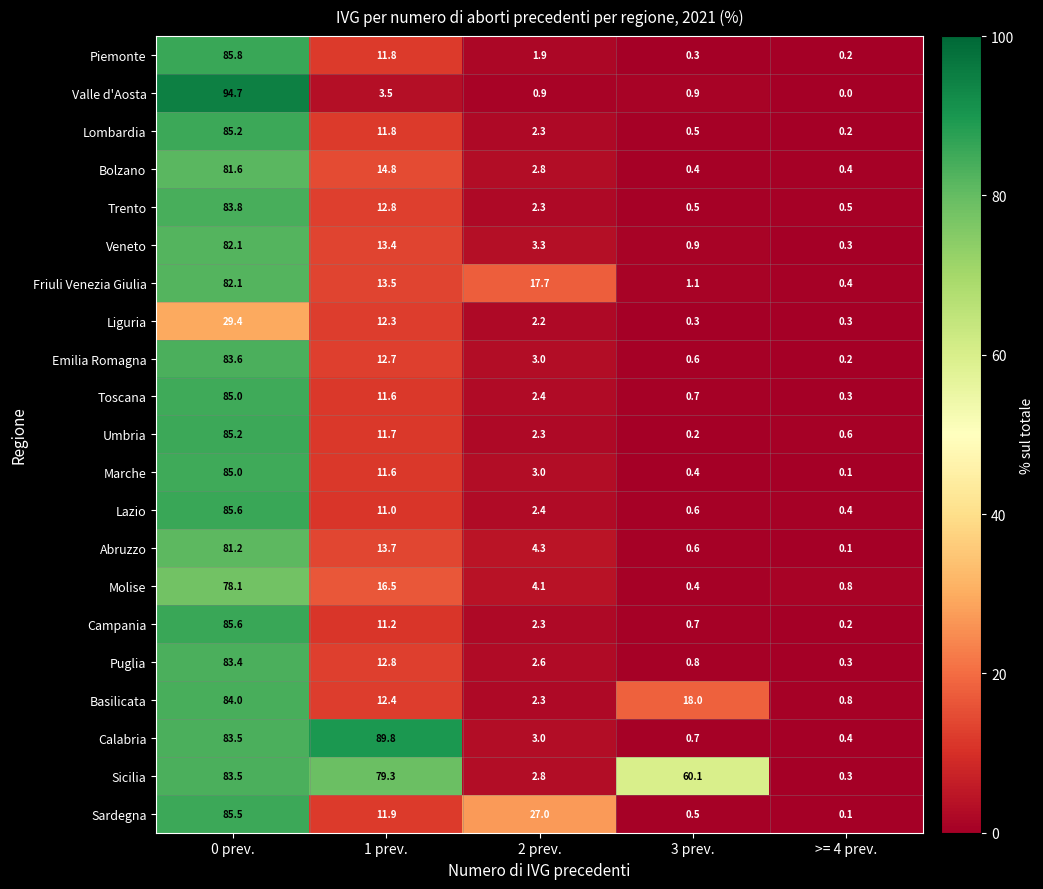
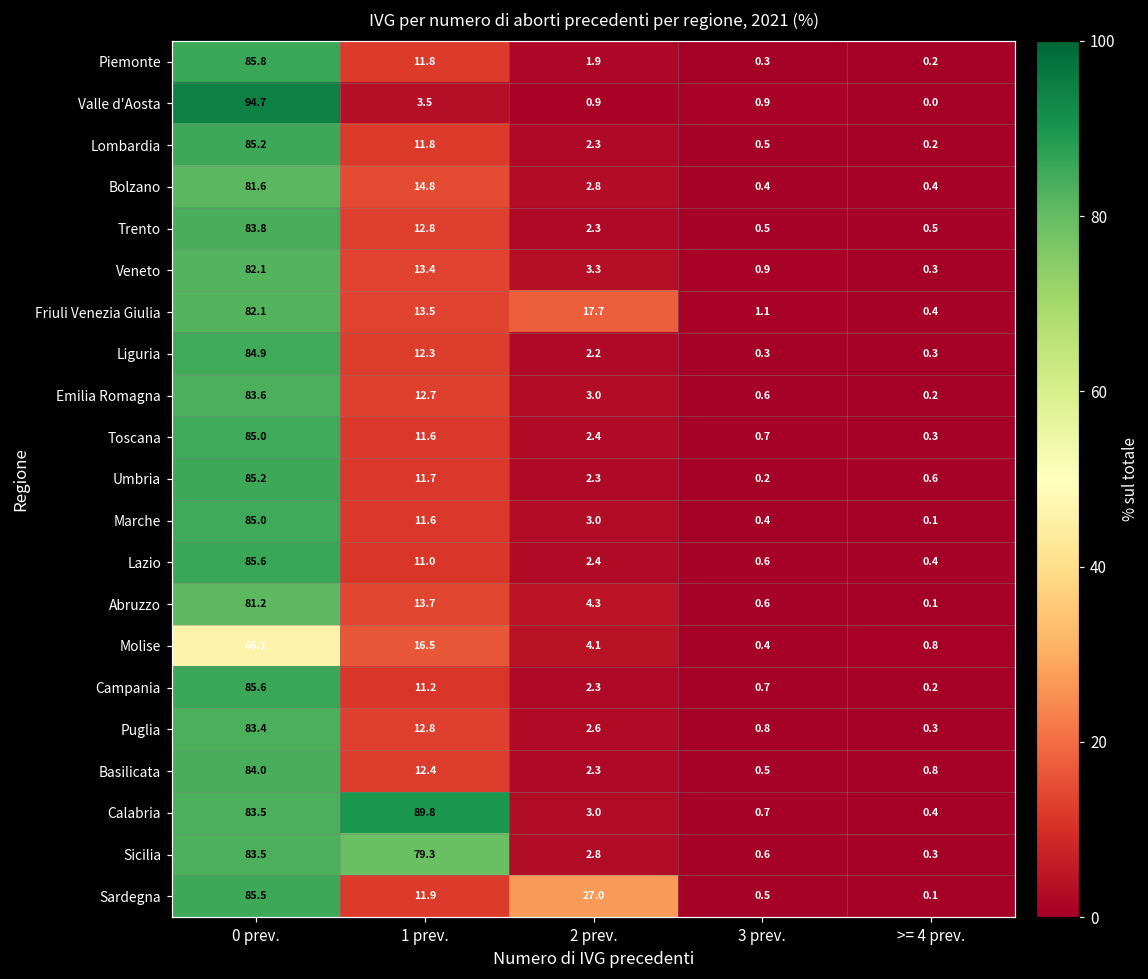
  {
    "Piemonte": {
      "0 prev.": 85.8,
      "1 prev.": 11.8,
      "2 prev.": 1.9,
      "3 prev.": 0.3,
      ">= 4 prev.": 0.2
    },
    "Valle d'Aosta": {
      "0 prev.": 94.7,
      "1 prev.": 3.5,
      "2 prev.": 0.9,
      "3 prev.": 0.9,
      ">= 4 prev.": 0.0
    },
    "Lombardia": {
      "0 prev.": 85.2,
      "1 prev.": 11.8,
      "2 prev.": 2.3,
      "3 prev.": 0.5,
      ">= 4 prev.": 0.2
    },
    "Bolzano": {
      "0 prev.": 81.6,
      "1 prev.": 14.8,
      "2 prev.": 2.8,
      "3 prev.": 0.4,
      ">= 4 prev.": 0.4
    },
    "Trento": {
      "0 prev.": 83.8,
      "1 prev.": 12.8,
      "2 prev.": 2.3,
      "3 prev.": 0.5,
      ">= 4 prev.": 0.5
    },
    "Veneto": {
      "0 prev.": 82.1,
      "1 prev.": 13.4,
      "2 prev.": 3.3,
      "3 prev.": 0.9,
      ">= 4 prev.": 0.3
    },
    "Friuli Venezia Giulia": {
      "0 prev.": 82.1,
      "1 prev.": 13.5,
      "2 prev.": 17.7,
      "3 prev.": 1.1,
      ">= 4 prev.": 0.4
    },
    "Liguria": {
-     "0 prev.": 29.4,
+     "0 prev.": 84.9,
      "1 prev.": 12.3,
      "2 prev.": 2.2,
      "3 prev.": 0.3,
      ">= 4 prev.": 0.3
    },
    "Emilia Romagna": {
      "0 prev.": 83.6,
      "1 prev.": 12.7,
      "2 prev.": 3.0,
      "3 prev.": 0.6,
      ">= 4 prev.": 0.2
    },
    "Toscana": {
      "0 prev.": 85.0,
      "1 prev.": 11.6,
      "2 prev.": 2.4,
      "3 prev.": 0.7,
      ">= 4 prev.": 0.3
    },
    "Umbria": {
      "0 prev.": 85.2,
      "1 prev.": 11.7,
      "2 prev.": 2.3,
      "3 prev.": 0.2,
      ">= 4 prev.": 0.6
    },
    "Marche": {
      "0 prev.": 85.0,
      "1 prev.": 11.6,
      "2 prev.": 3.0,
      "3 prev.": 0.4,
      ">= 4 prev.": 0.1
    },
    "Lazio": {
      "0 prev.": 85.6,
      "1 prev.": 11.0,
      "2 prev.": 2.4,
      "3 prev.": 0.6,
      ">= 4 prev.": 0.4
    },
    "Abruzzo": {
      "0 prev.": 81.2,
      "1 prev.": 13.7,
      "2 prev.": 4.3,
      "3 prev.": 0.6,
      ">= 4 prev.": 0.1
    },
    "Molise": {
-     "0 prev.": 78.1,
+     "0 prev.": 46.1,
      "1 prev.": 16.5,
      "2 prev.": 4.1,
      "3 prev.": 0.4,
      ">= 4 prev.": 0.8
    },
    "Campania": {
      "0 prev.": 85.6,
      "1 prev.": 11.2,
      "2 prev.": 2.3,
      "3 prev.": 0.7,
      ">= 4 prev.": 0.2
    },
    "Puglia": {
      "0 prev.": 83.4,
      "1 prev.": 12.8,
      "2 prev.": 2.6,
      "3 prev.": 0.8,
      ">= 4 prev.": 0.3
    },
    "Basilicata": {
      "0 prev.": 84.0,
      "1 prev.": 12.4,
      "2 prev.": 2.3,
-     "3 prev.": 18.0,
+     "3 prev.": 0.5,
      ">= 4 prev.": 0.8
    },
    "Calabria": {
      "0 prev.": 83.5,
      "1 prev.": 89.8,
      "2 prev.": 3.0,
      "3 prev.": 0.7,
      ">= 4 prev.": 0.4
    },
    "Sicilia": {
      "0 prev.": 83.5,
      "1 prev.": 79.3,
      "2 prev.": 2.8,
-     "3 prev.": 60.1,
+     "3 prev.": 0.6,
      ">= 4 prev.": 0.3
    },
    "Sardegna": {
      "0 prev.": 85.5,
      "1 prev.": 11.9,
      "2 prev.": 27.0,
      "3 prev.": 0.5,
      ">= 4 prev.": 0.1
    }
  }
